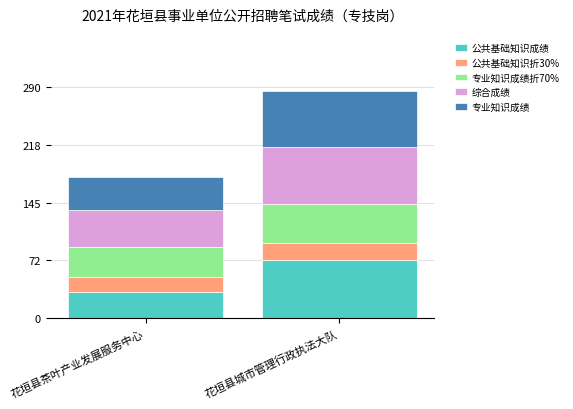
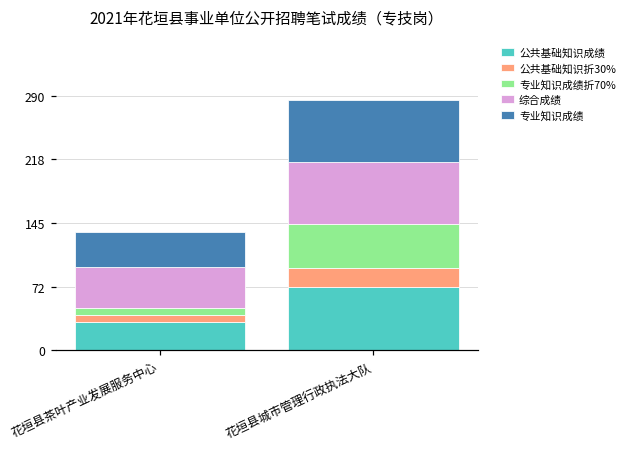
  {
    "公共基础知识成绩": {
      "花垣县茶叶产业发展服务中心": 30,
      "花垣县城市管理行政执法大队": 70
    },
    "公共基础知识折30%": {
-     "花垣县茶叶产业发展服务中心": 20,
+     "花垣县茶叶产业发展服务中心": 10,
      "花垣县城市管理行政执法大队": 20
    },
    "专业知识成绩折70%": {
-     "花垣县茶叶产业发展服务中心": 40,
+     "花垣县茶叶产业发展服务中心": 10,
      "花垣县城市管理行政执法大队": 50
    },
    "综合成绩": {
      "花垣县茶叶产业发展服务中心": 50,
      "花垣县城市管理行政执法大队": 70
    },
    "专业知识成绩": {
      "花垣县茶叶产业发展服务中心": 40,
      "花垣县城市管理行政执法大队": 70
    }
  }
